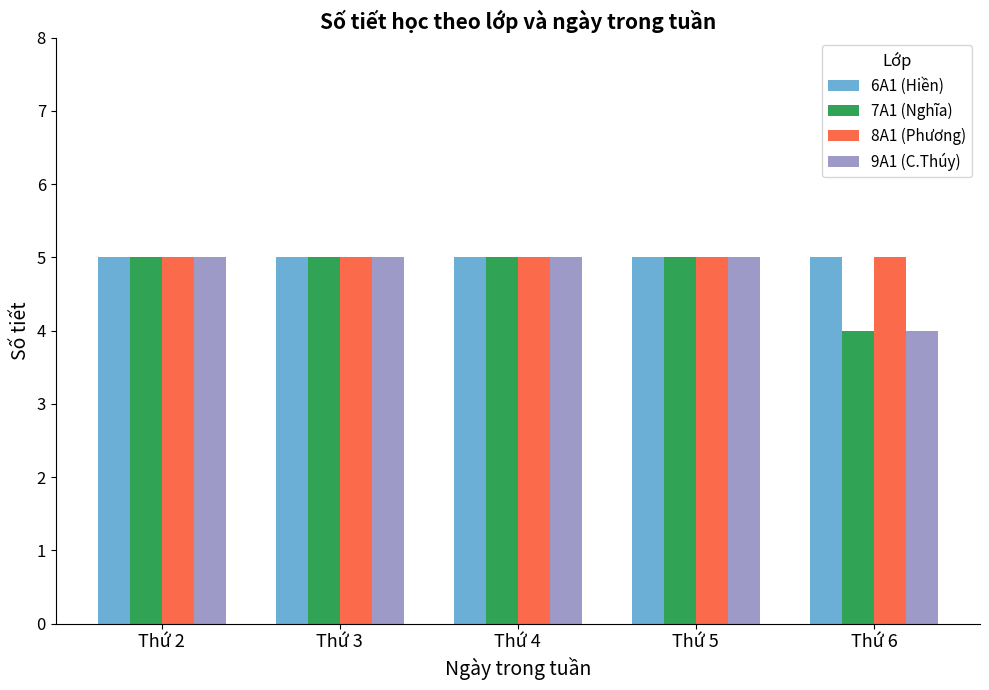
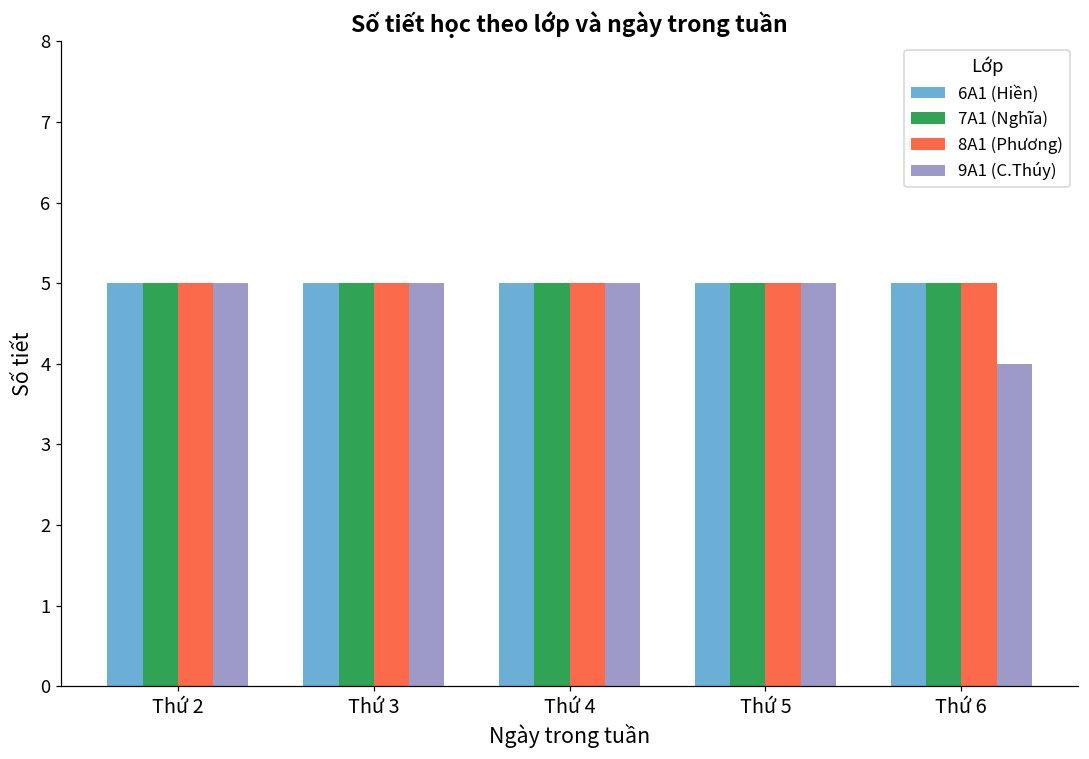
  {
    "7A1 (Nghĩa)": {
      "Thứ 2": 5,
      "Thứ 3": 5,
      "Thứ 4": 5,
      "Thứ 5": 5,
-     "Thứ 6": 4
+     "Thứ 6": 5
    },
    "8A1 (Phương)": {
      "Thứ 2": 5,
      "Thứ 3": 5,
      "Thứ 4": 5,
      "Thứ 5": 5,
      "Thứ 6": 5
    }
  }
